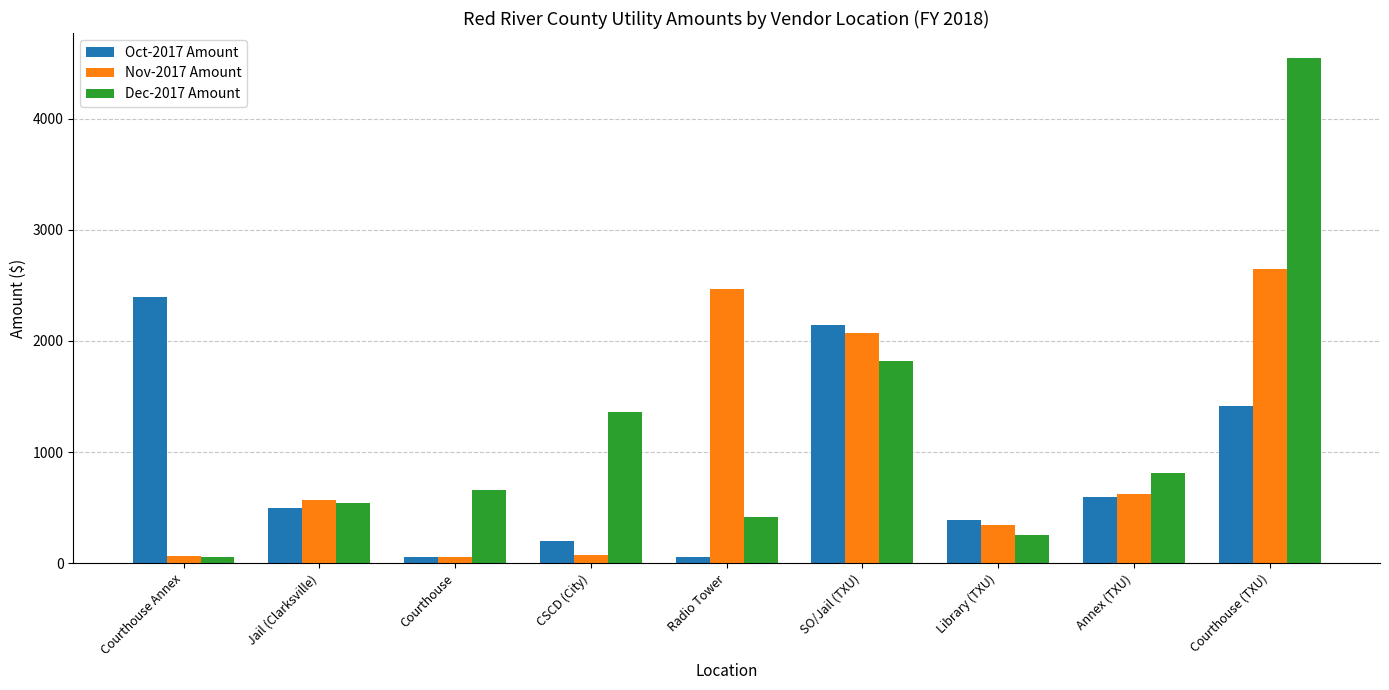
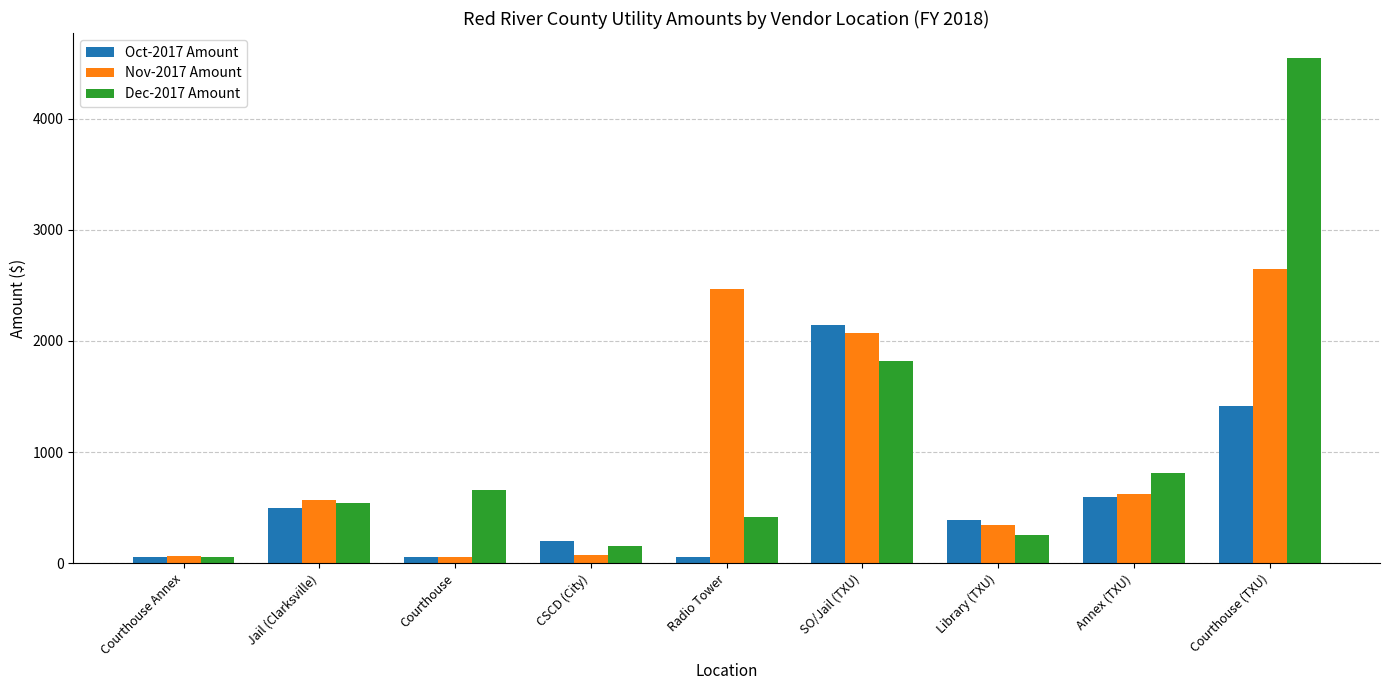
  {
    "Oct-2017 Amount": {
-     "Courthouse Annex": 2400,
+     "Courthouse Annex": 60,
      "Jail (Clarksville)": 500,
      "Courthouse": 60,
      "CSCD (City)": 200,
      "Radio Tower": 50,
      "SO/Jail (TXU)": 2140,
      "Library (TXU)": 390,
      "Annex (TXU)": 590,
      "Courthouse (TXU)": 1420
    },
    "Nov-2017 Amount": {
      "Courthouse Annex": 60,
      "Jail (Clarksville)": 570,
      "Courthouse": 60,
      "CSCD (City)": 70,
      "Radio Tower": 2470,
      "SO/Jail (TXU)": 2070,
      "Library (TXU)": 340,
      "Annex (TXU)": 620,
      "Courthouse (TXU)": 2650
    },
    "Dec-2017 Amount": {
      "Courthouse Annex": 60,
      "Jail (Clarksville)": 540,
      "Courthouse": 660,
-     "CSCD (City)": 1360,
+     "CSCD (City)": 160,
      "Radio Tower": 410,
      "SO/Jail (TXU)": 1820,
      "Library (TXU)": 250,
      "Annex (TXU)": 810,
      "Courthouse (TXU)": 4540
    }
  }
